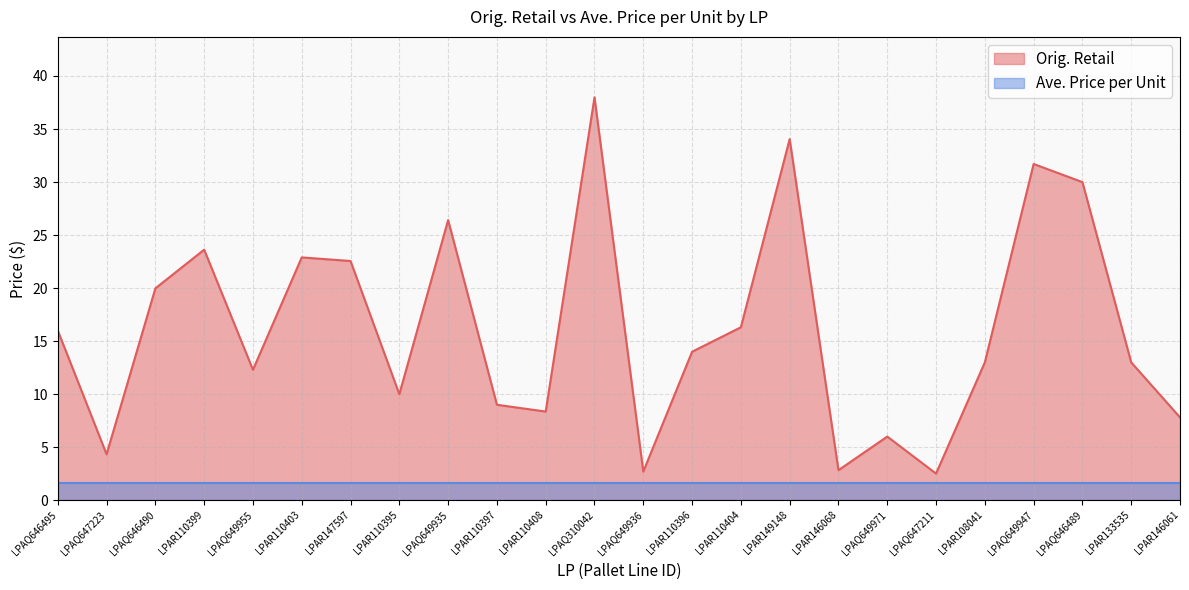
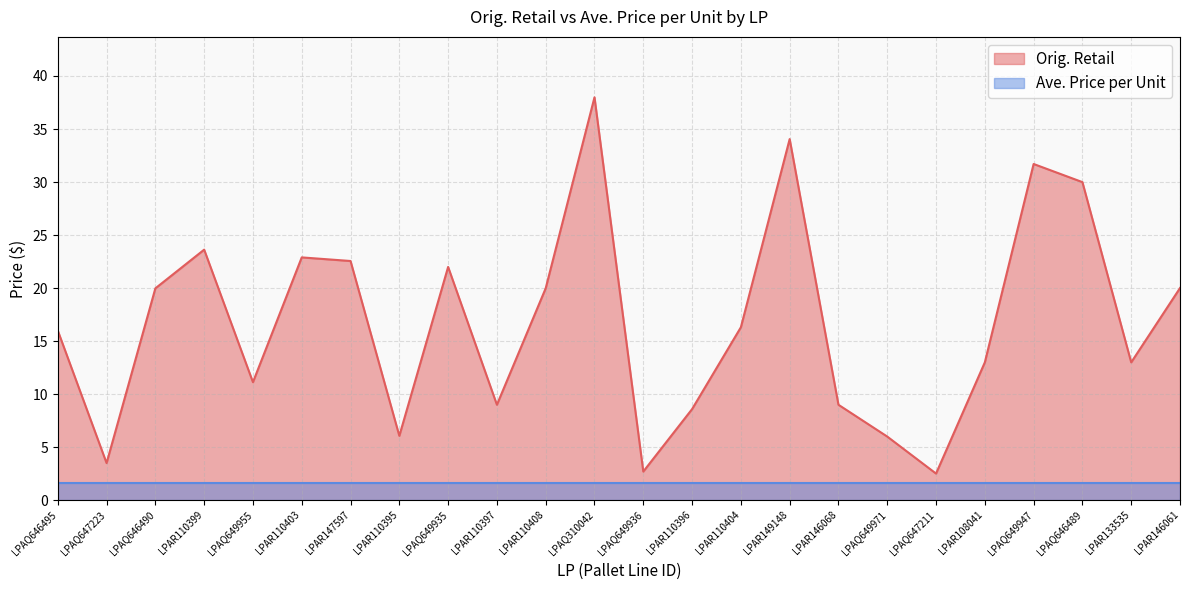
  {
    "Orig. Retail": {
      "LPAQ646495": 16.0,
-     "LPAQ647223": 4.3,
+     "LPAQ647223": 3.5,
      "LPAQ646490": 20.0,
      "LPAR110399": 23.6,
-     "LPAQ649955": 12.3,
+     "LPAQ649955": 11.1,
      "LPAR110403": 22.9,
      "LPAR147597": 22.6,
-     "LPAR110395": 10.0,
-     "LPAQ649935": 26.4,
+     "LPAR110395": 6.1,
+     "LPAQ649935": 22.0,
      "LPAR110397": 9.0,
-     "LPAR110408": 8.4,
+     "LPAR110408": 20.0,
      "LPAQ310042": 38.0,
      "LPAQ649936": 2.7,
-     "LPAR110396": 14.0,
+     "LPAR110396": 8.6,
      "LPAR110404": 16.3,
      "LPAR149148": 34.1,
-     "LPAR146068": 2.8,
+     "LPAR146068": 9.0,
      "LPAQ649971": 6.0,
      "LPAQ647211": 2.5,
      "LPAR108041": 13.0,
      "LPAQ649947": 31.7,
      "LPAQ646489": 30.0,
      "LPAR133535": 13.0,
-     "LPAR146061": 7.8
+     "LPAR146061": 20.0
    },
    "Ave. Price per Unit": {
      "LPAQ646495": 1.6,
      "LPAQ647223": 1.6,
      "LPAQ646490": 1.6,
      "LPAR110399": 1.6,
      "LPAQ649955": 1.6,
      "LPAR110403": 1.6,
      "LPAR147597": 1.6,
      "LPAR110395": 1.6,
      "LPAQ649935": 1.6,
      "LPAR110397": 1.6,
      "LPAR110408": 1.6,
      "LPAQ310042": 1.6,
      "LPAQ649936": 1.6,
      "LPAR110396": 1.6,
      "LPAR110404": 1.6,
      "LPAR149148": 1.6,
      "LPAR146068": 1.6,
      "LPAQ649971": 1.6,
      "LPAQ647211": 1.6,
      "LPAR108041": 1.6,
      "LPAQ649947": 1.6,
      "LPAQ646489": 1.6,
      "LPAR133535": 1.6,
      "LPAR146061": 1.6
    }
  }
